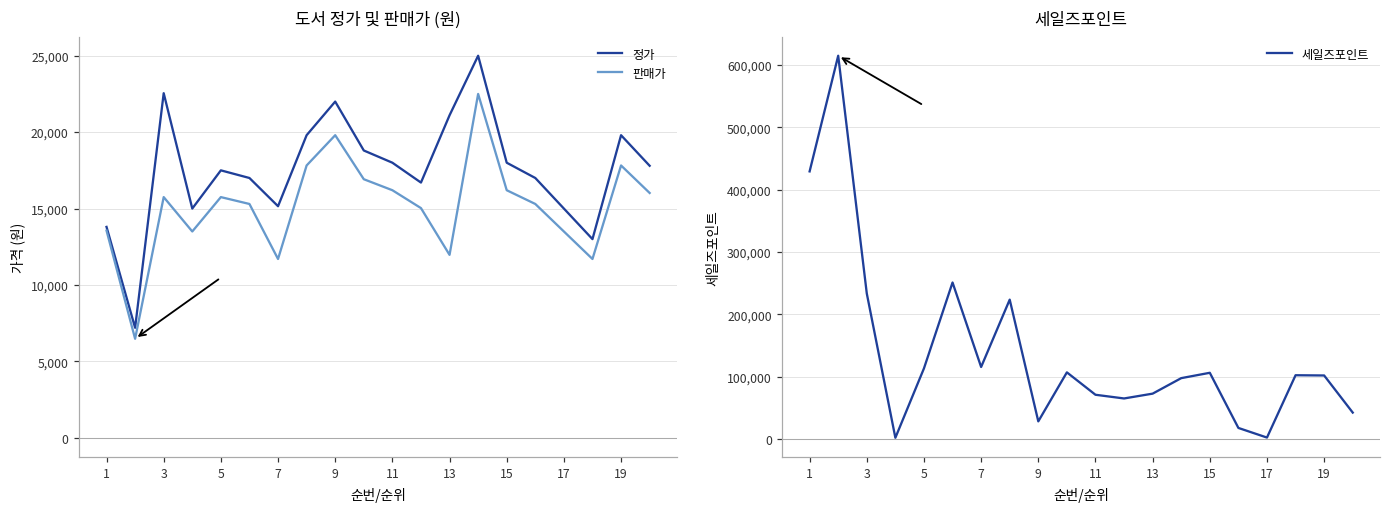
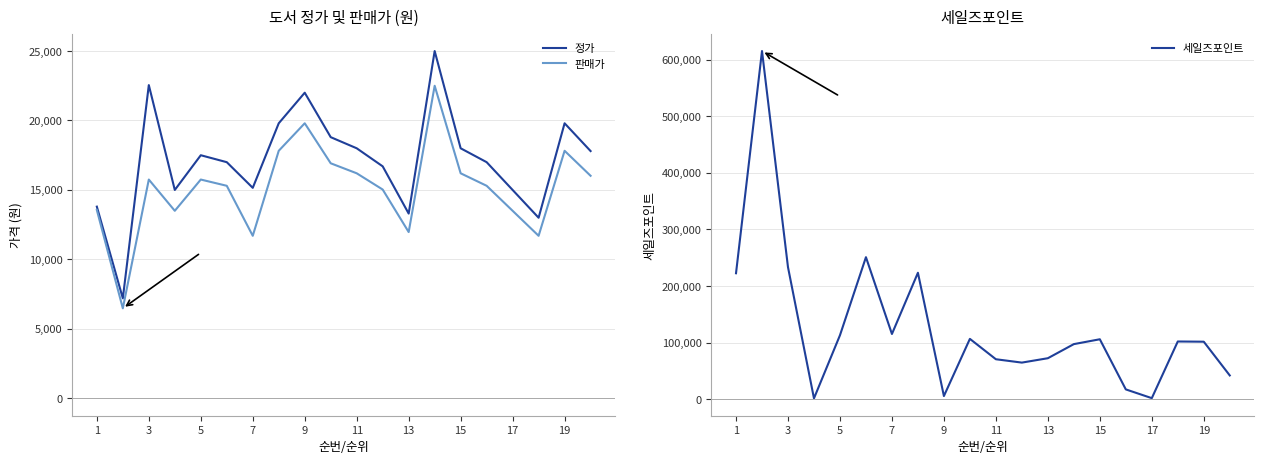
  {
    "도서 정가 및 판매가 (원)": {
      "정가": {
        "1": "13,800",
        "3": "22,500",
        "5": "17,500",
        "7": "15,200",
        "9": "22,000",
        "11": "18,000",
-       "13": "21,100",
+       "13": "13,300",
        "15": "18,000",
        "17": "15,000",
        "19": "19,800"
      },
      "판매가": {
        "1": "13,600",
        "3": "15,800",
        "5": "15,800",
        "7": "11,700",
        "9": "19,800",
        "11": "16,200",
        "13": "12,000",
        "15": "16,200",
        "17": "13,500",
        "19": "17,800"
      }
    },
    "세일즈포인트": {
-     "1": "430,000",
+     "1": "220,000",
      "3": "230,000",
      "5": "110,000",
      "7": "120,000",
-     "9": "30,000",
+     "9": "10,000",
      "11": "70,000",
      "13": "70,000",
      "15": "110,000",
      "17": "0",
      "19": "100,000"
    }
  }
